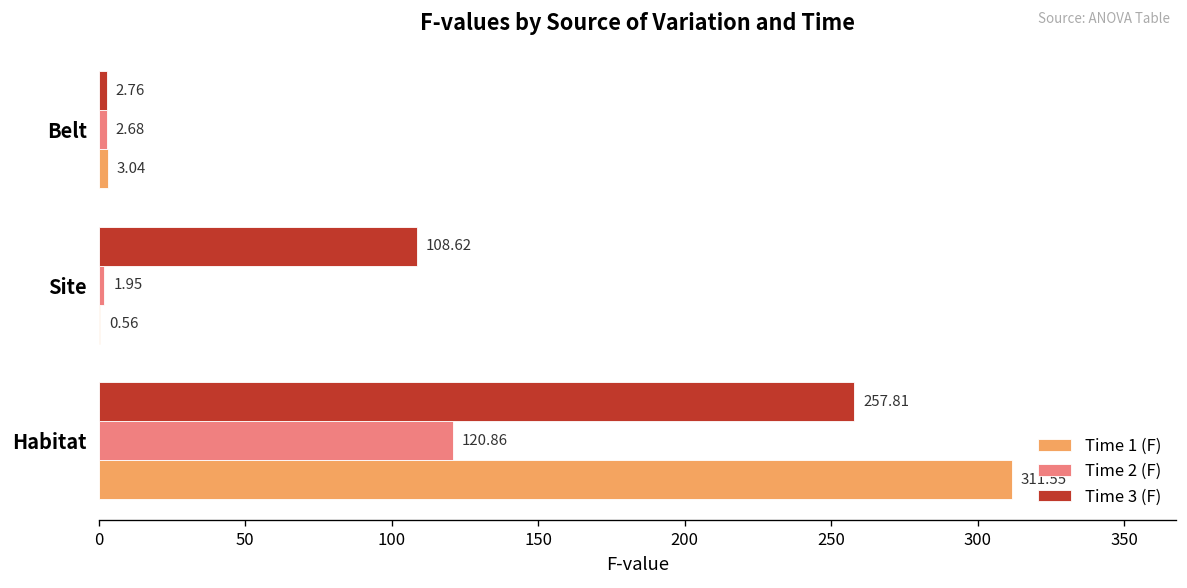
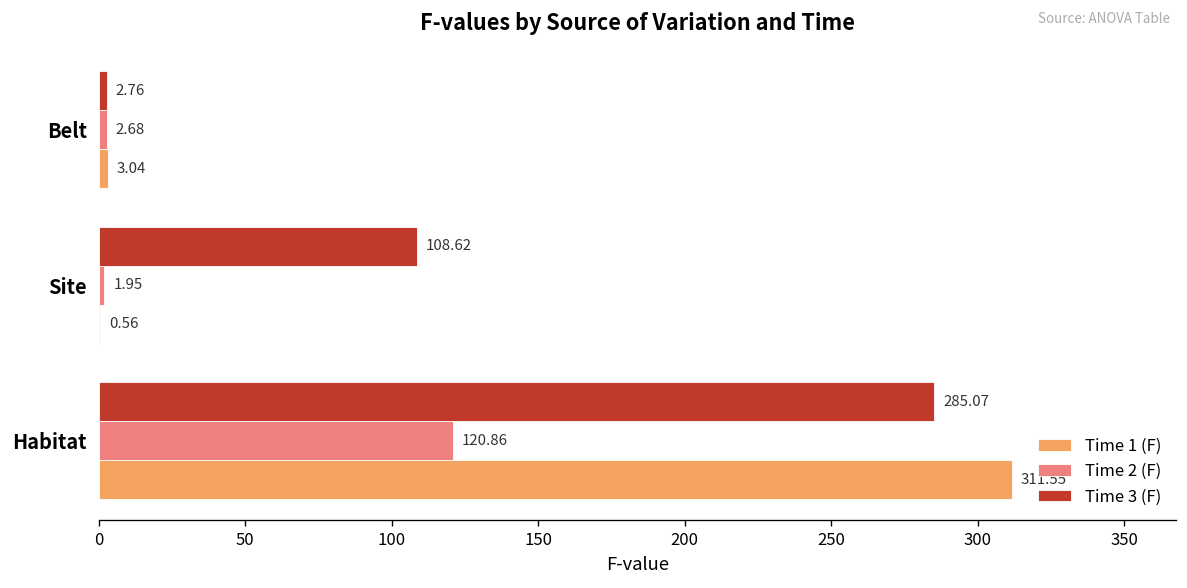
  {
    "Time 3 (F)": {
      "Belt": 2.76,
      "Site": 108.62,
-     "Habitat": 257.81
+     "Habitat": 285.07
    }
  }
